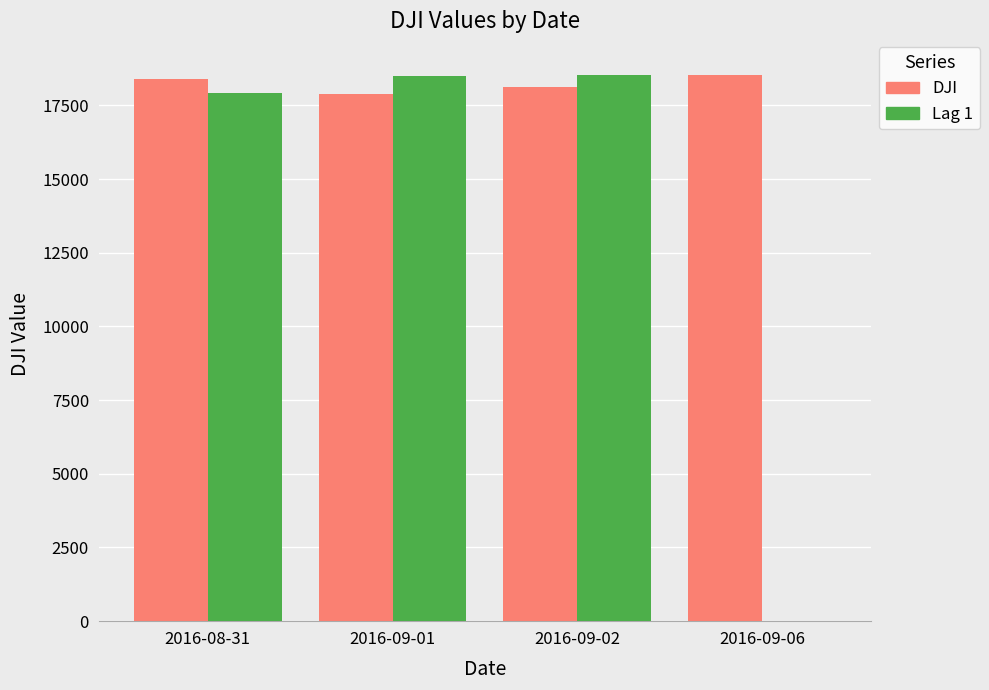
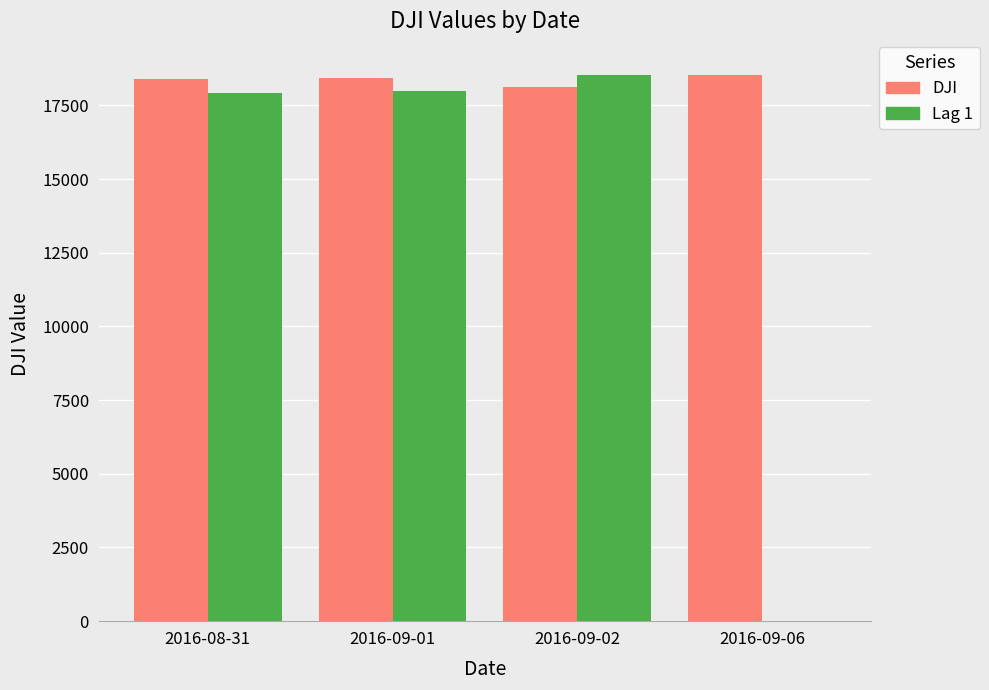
  {
    "DJI": {
      "2016-08-31": 18400,
-     "2016-09-01": 17900,
+     "2016-09-01": 18400,
      "2016-09-02": 18100,
      "2016-09-06": 18500
    },
    "Lag 1": {
      "2016-08-31": 17900,
-     "2016-09-01": 18500,
+     "2016-09-01": 18000,
      "2016-09-02": 18500,
      "2016-09-06": 0
    }
  }
